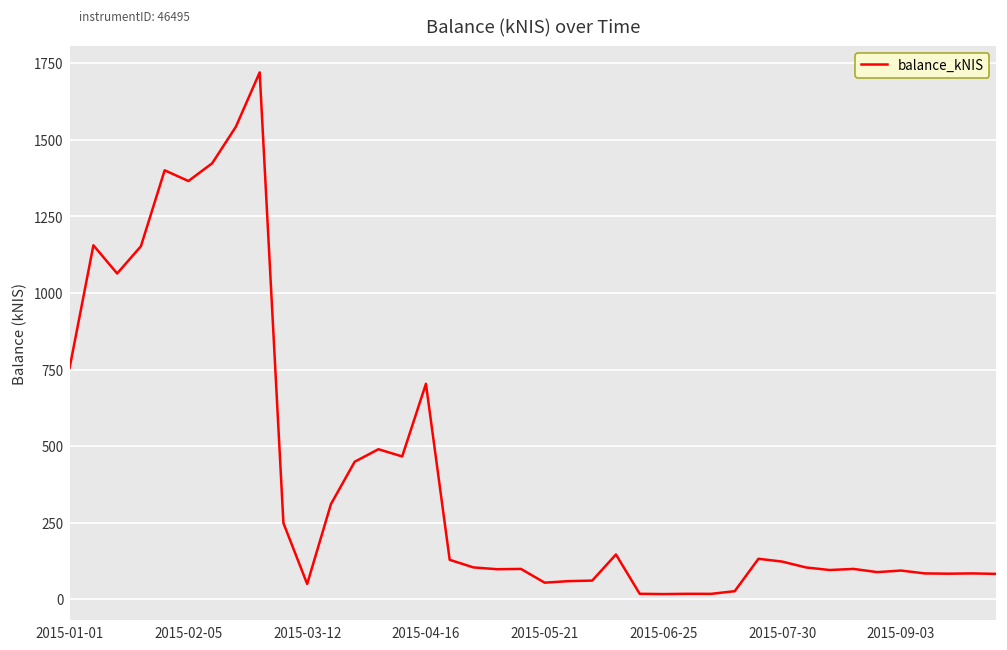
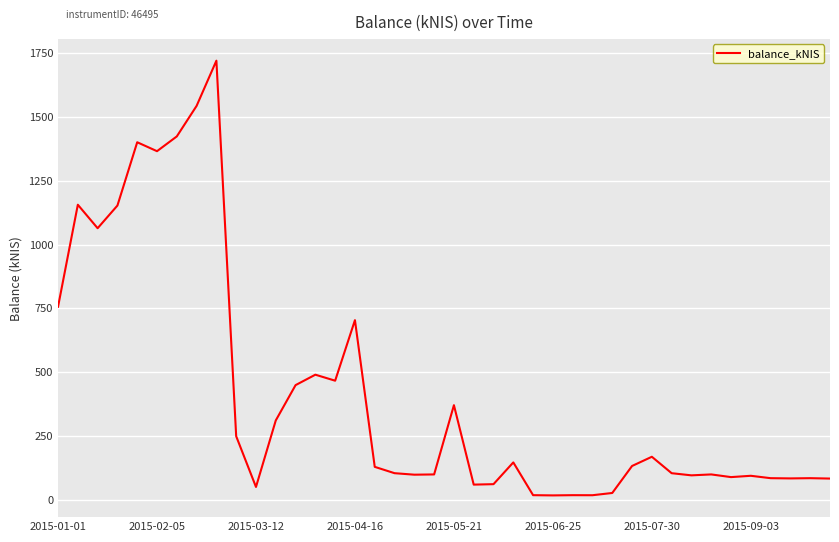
  {
    "2015-01-01": 760,
    "2015-02-05": 1370,
    "2015-03-12": 50,
    "2015-04-16": 700,
-   "2015-05-21": 50,
+   "2015-05-21": 370,
    "2015-06-25": 20,
-   "2015-07-30": 120,
+   "2015-07-30": 170,
    "2015-09-03": 90
  }
